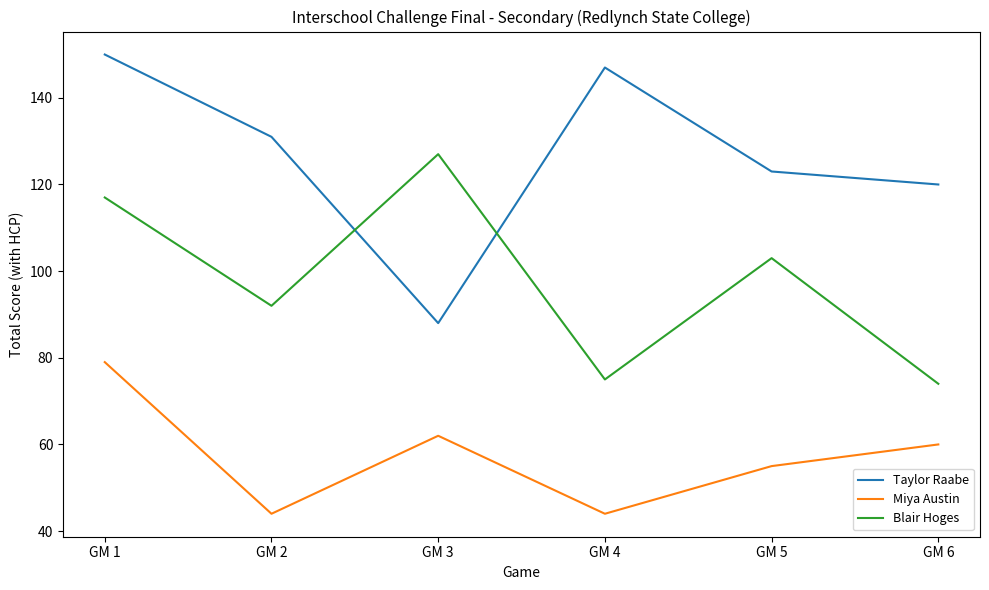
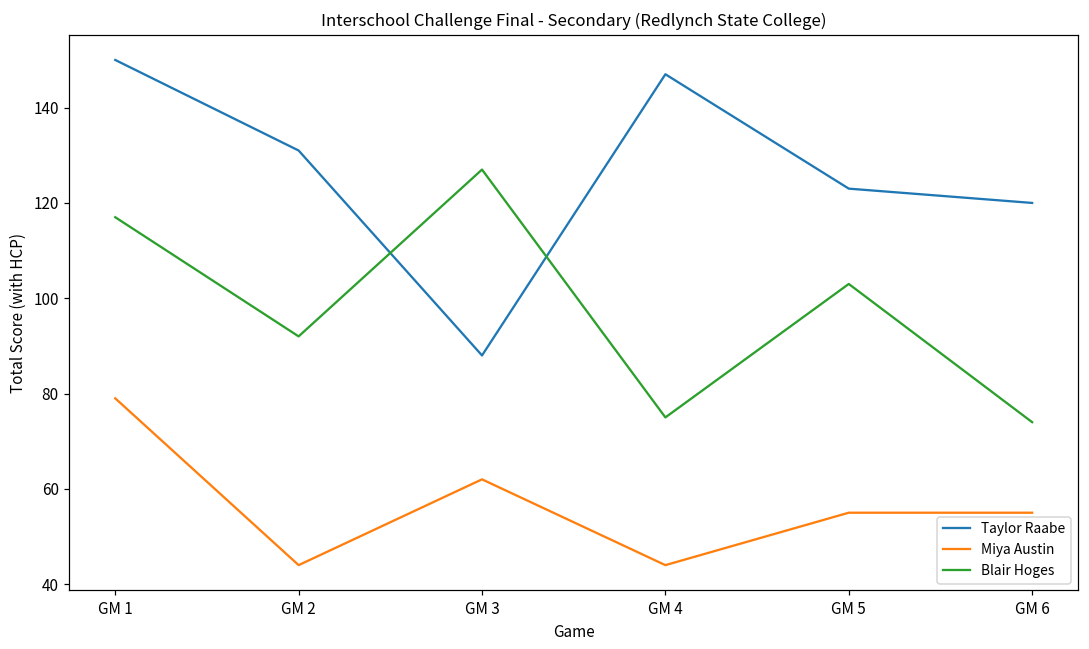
  {
    "Taylor Raabe": {
      "GM 1": 150,
      "GM 2": 131,
      "GM 3": 88,
      "GM 4": 147,
      "GM 5": 123,
      "GM 6": 120
    },
    "Miya Austin": {
      "GM 1": 79,
      "GM 2": 44,
      "GM 3": 62,
      "GM 4": 44,
      "GM 5": 55,
-     "GM 6": 60
+     "GM 6": 55
    },
    "Blair Hoges": {
      "GM 1": 117,
      "GM 2": 92,
      "GM 3": 127,
      "GM 4": 75,
      "GM 5": 103,
      "GM 6": 74
    }
  }
